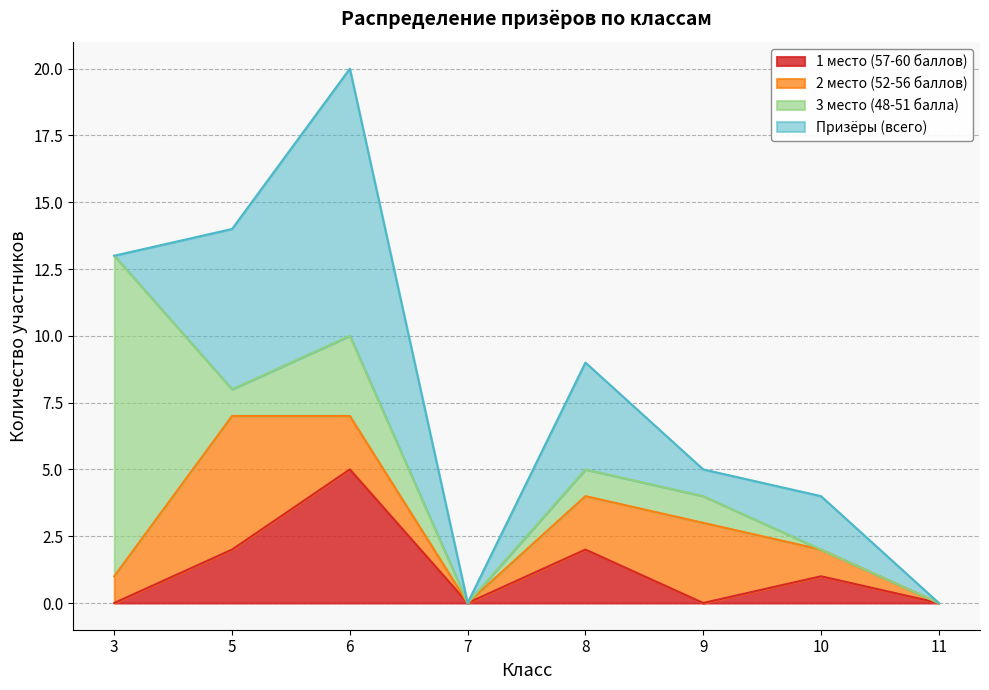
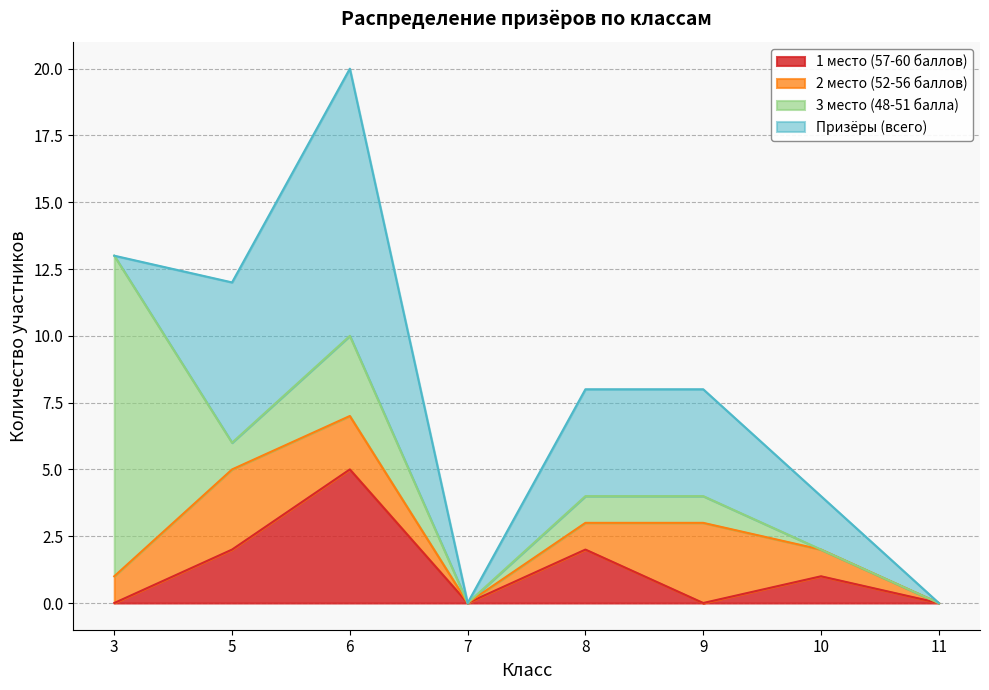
  {
    "1 место (57-60 баллов)": {
      "3": 0,
      "5": 2,
      "6": 5,
      "8": 2,
      "9": 0,
      "10": 1
    },
    "2 место (52-56 баллов)": {
      "3": 1,
-     "5": 5,
+     "5": 3,
      "6": 7,
-     "8": 2,
+     "8": 1,
      "9": 3
    },
    "3 место (48-51 балла)": {
      "5": 1,
      "6": 3,
      "8": 1,
      "9": 1
    },
    "Призёры (всего)": {
      "5": 6,
      "6": 10,
      "8": 4,
-     "9": 1,
+     "9": 4,
      "10": 2
    }
  }
